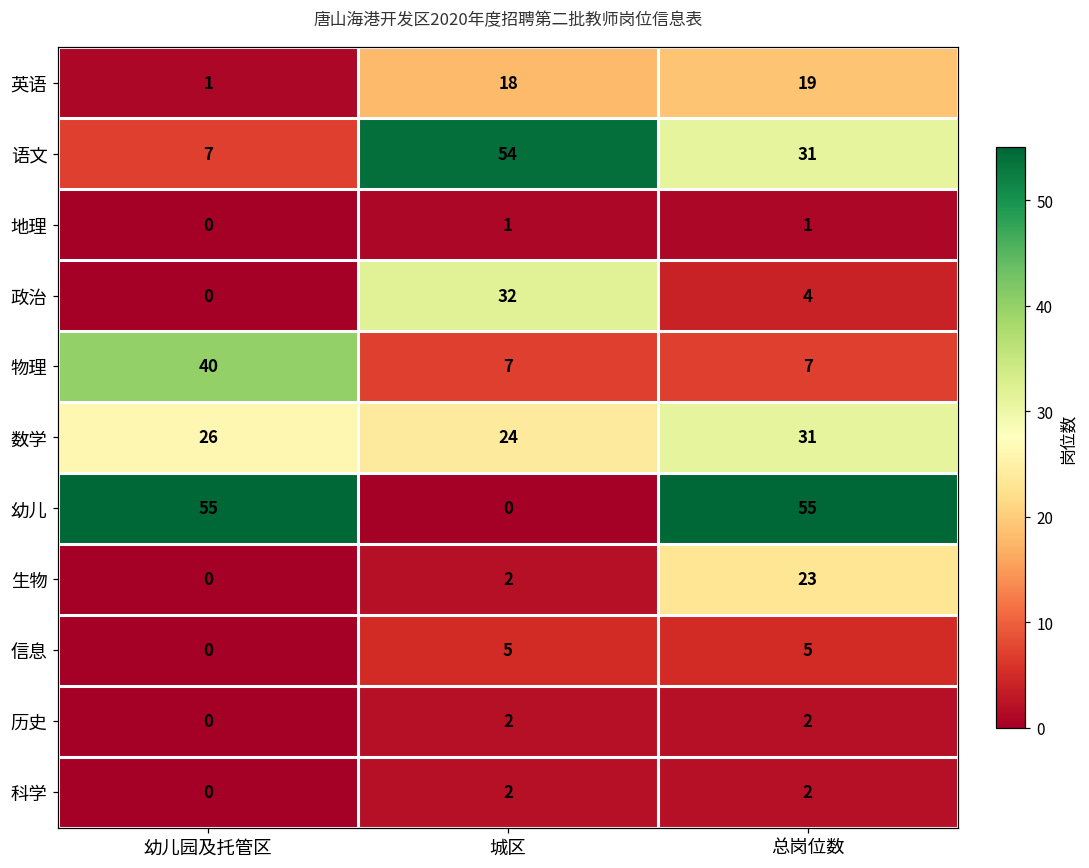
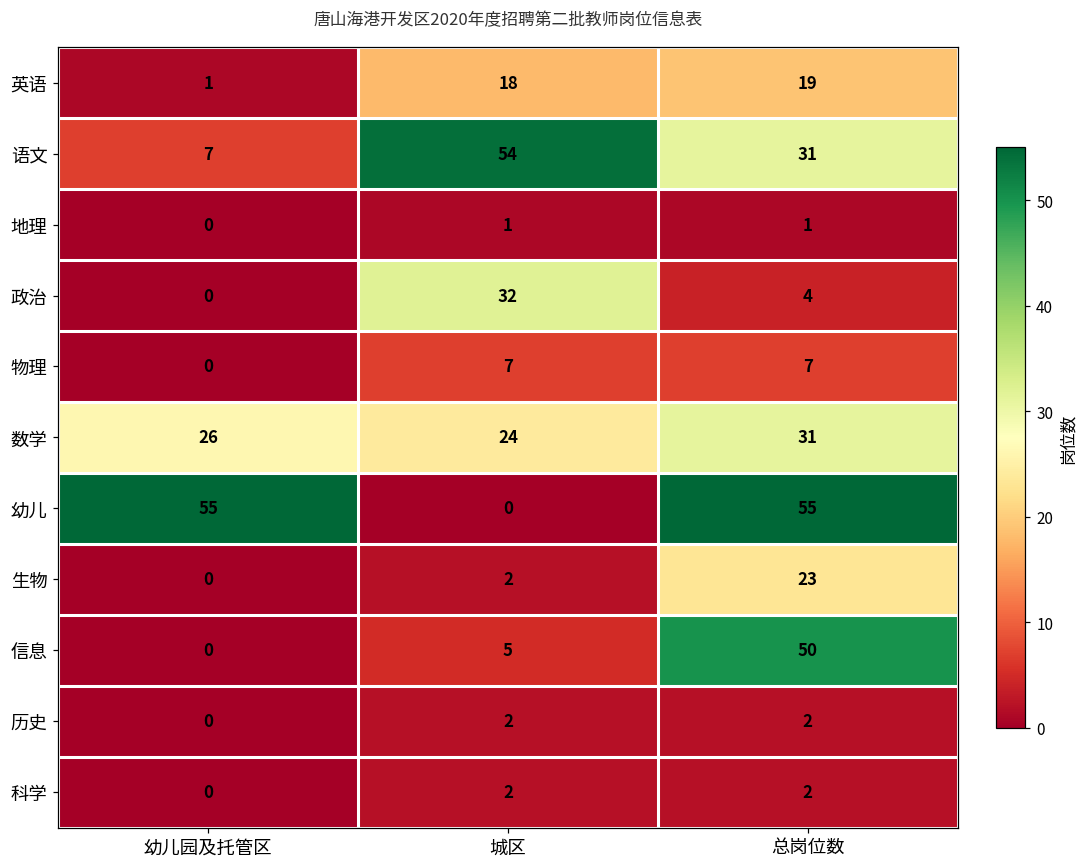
  {
    "英语": {
      "幼儿园及托管区": 1,
      "城区": 18,
      "总岗位数": 19
    },
    "语文": {
      "幼儿园及托管区": 7,
      "城区": 54,
      "总岗位数": 31
    },
    "地理": {
      "幼儿园及托管区": 0,
      "城区": 1,
      "总岗位数": 1
    },
    "政治": {
      "幼儿园及托管区": 0,
      "城区": 32,
      "总岗位数": 4
    },
    "物理": {
-     "幼儿园及托管区": 40,
+     "幼儿园及托管区": 0,
      "城区": 7,
      "总岗位数": 7
    },
    "数学": {
      "幼儿园及托管区": 26,
      "城区": 24,
      "总岗位数": 31
    },
    "幼儿": {
      "幼儿园及托管区": 55,
      "城区": 0,
      "总岗位数": 55
    },
    "生物": {
      "幼儿园及托管区": 0,
      "城区": 2,
      "总岗位数": 23
    },
    "信息": {
      "幼儿园及托管区": 0,
      "城区": 5,
-     "总岗位数": 5
+     "总岗位数": 50
    },
    "历史": {
      "幼儿园及托管区": 0,
      "城区": 2,
      "总岗位数": 2
    },
    "科学": {
      "幼儿园及托管区": 0,
      "城区": 2,
      "总岗位数": 2
    }
  }
